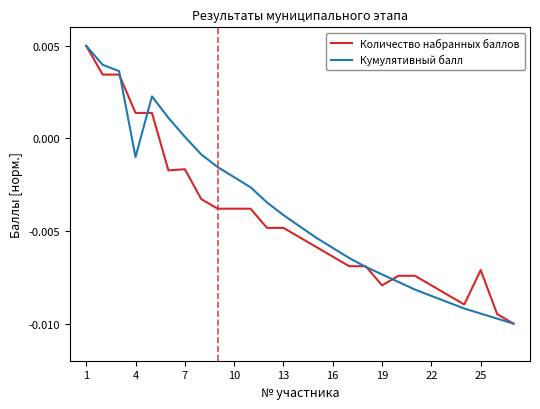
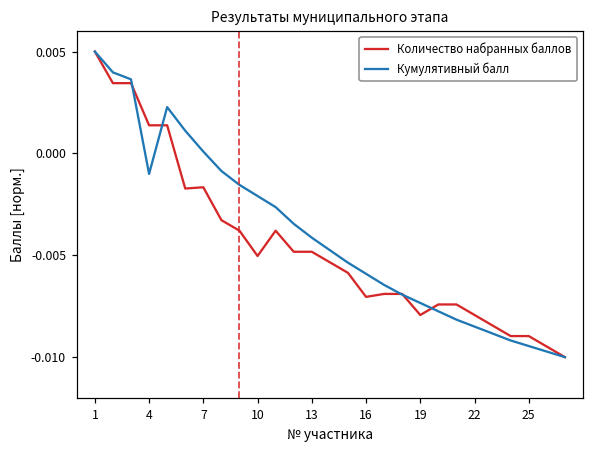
  {
    "Количество набранных баллов": {
      "4": 0.0014,
      "7": -0.0017,
-     "10": -0.0038,
+     "10": -0.0050,
      "13": -0.0048,
-     "16": -0.0064,
+     "16": -0.0070,
      "19": -0.0079,
      "22": -0.0079,
-     "25": -0.0071
+     "25": -0.0090
    },
    "Кумулятивный балл": {
      "4": -0.0010,
      "7": 0.0001,
      "10": -0.0021,
      "13": -0.0041,
      "16": -0.0059,
      "19": -0.0073,
      "22": -0.0085,
      "25": -0.0095
    }
  }
